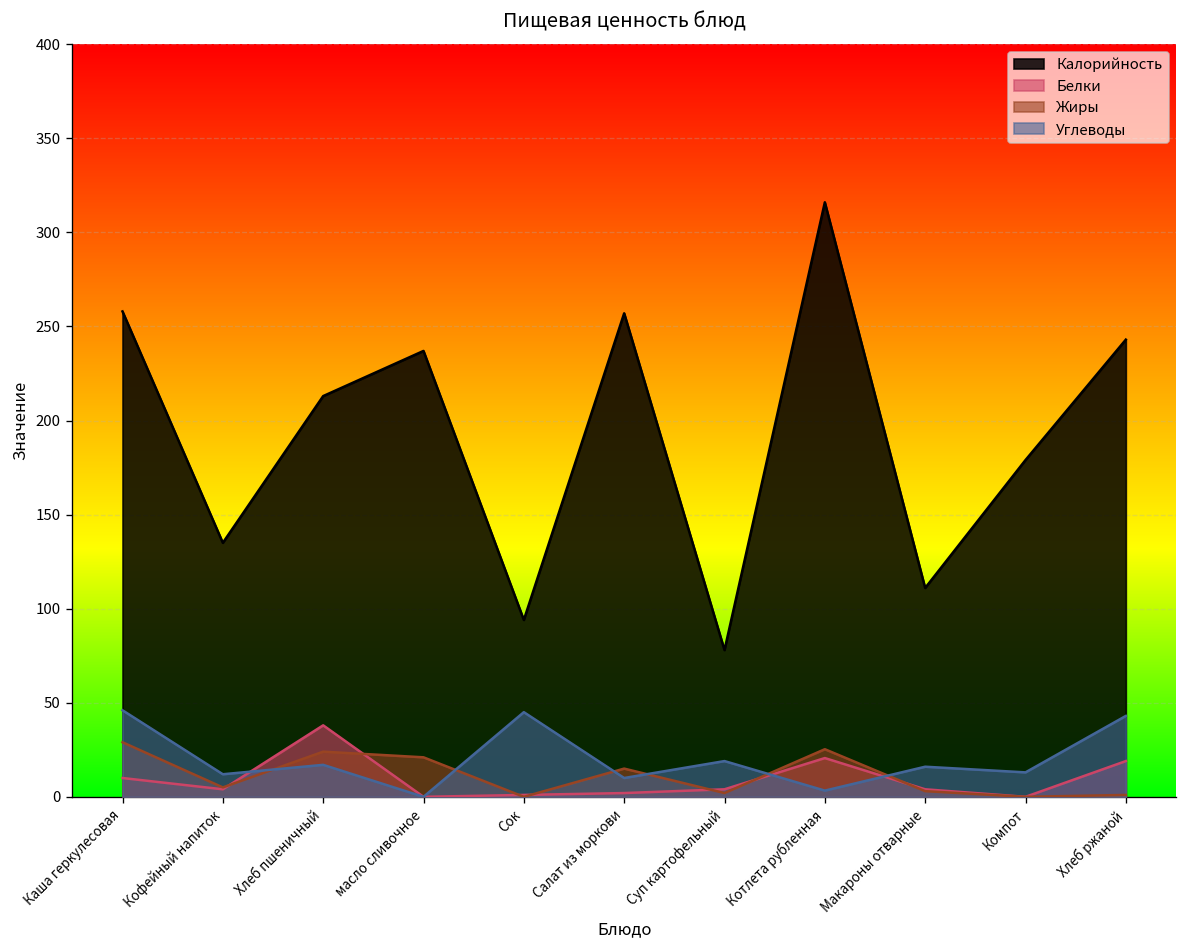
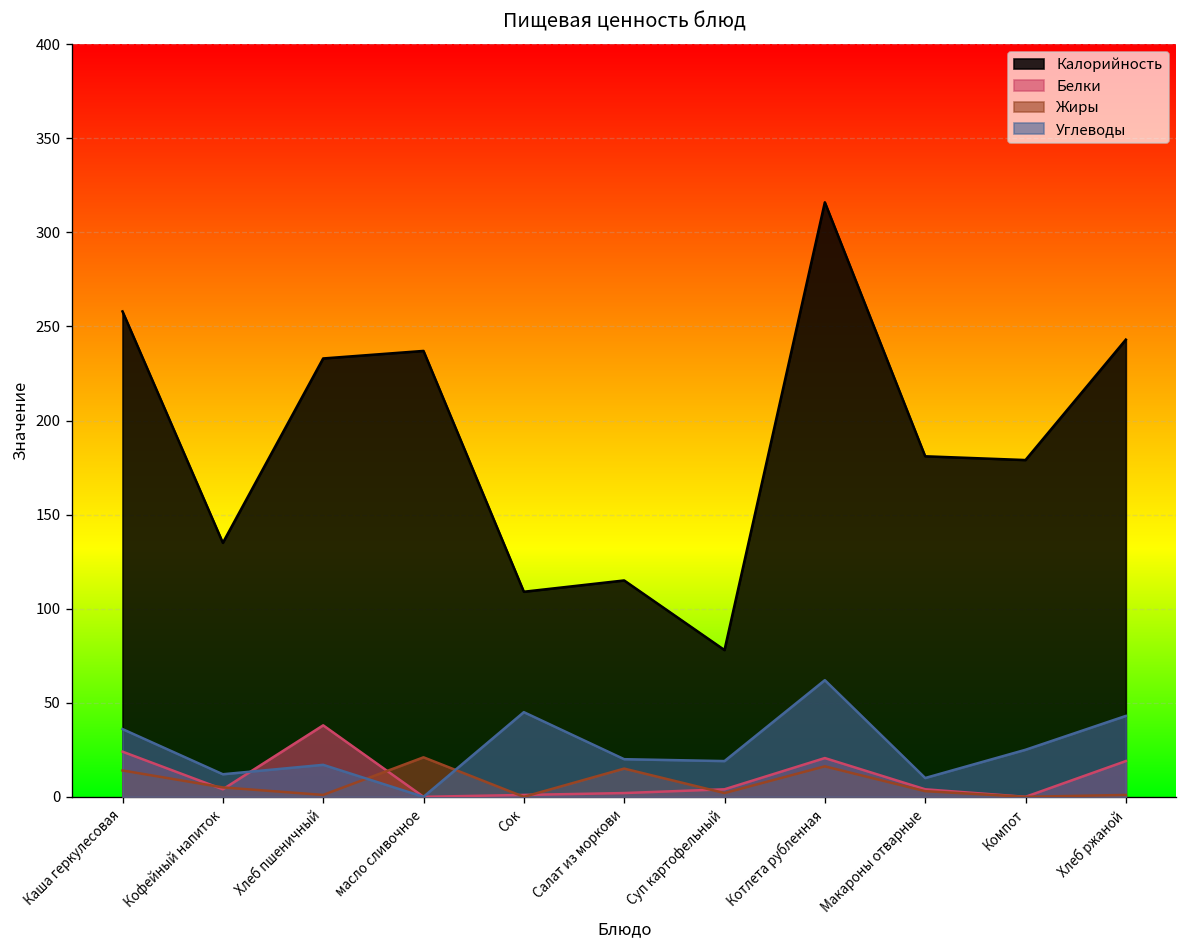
  {
    "Калорийность": {
      "Каша геркулесовая": 258,
      "Кофейный напиток": 135,
-     "Хлеб пшеничный": 213,
+     "Хлеб пшеничный": 233,
      "масло сливочное": 237,
-     "Сок": 94,
-     "Салат из моркови": 257,
+     "Сок": 109,
+     "Салат из моркови": 115,
      "Суп картофельный": 78,
      "Котлета рубленная": 316,
-     "Макароны отварные": 111,
+     "Макароны отварные": 181,
      "Компот": 179,
      "Хлеб ржаной": 243
    },
    "Белки": {
-     "Каша геркулесовая": 10,
+     "Каша геркулесовая": 24,
      "Хлеб пшеничный": 38,
      "Салат из моркови": 2,
      "Суп картофельный": 4,
      "Котлета рубленная": 21,
      "Хлеб ржаной": 19
    },
    "Жиры": {
-     "Каша геркулесовая": 29,
-     "Хлеб пшеничный": 24,
+     "Каша геркулесовая": 14,
+     "Хлеб пшеничный": 1,
      "масло сливочное": 21,
      "Салат из моркови": 15,
      "Суп картофельный": 2,
-     "Котлета рубленная": 25,
+     "Котлета рубленная": 16,
      "Хлеб ржаной": 1
    },
    "Углеводы": {
-     "Каша геркулесовая": 46,
+     "Каша геркулесовая": 36,
      "Кофейный напиток": 12,
      "Хлеб пшеничный": 17,
      "Сок": 45,
-     "Салат из моркови": 10,
+     "Салат из моркови": 20,
      "Суп картофельный": 19,
-     "Котлета рубленная": 3,
-     "Макароны отварные": 16,
-     "Компот": 13,
+     "Котлета рубленная": 62,
+     "Макароны отварные": 10,
+     "Компот": 25,
      "Хлеб ржаной": 43
    }
  }
